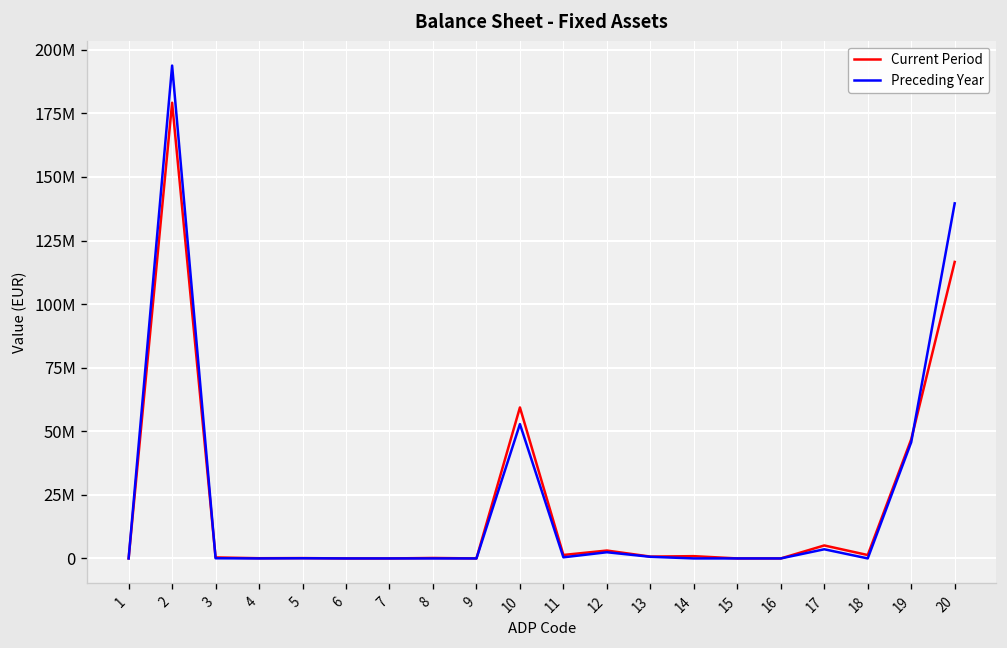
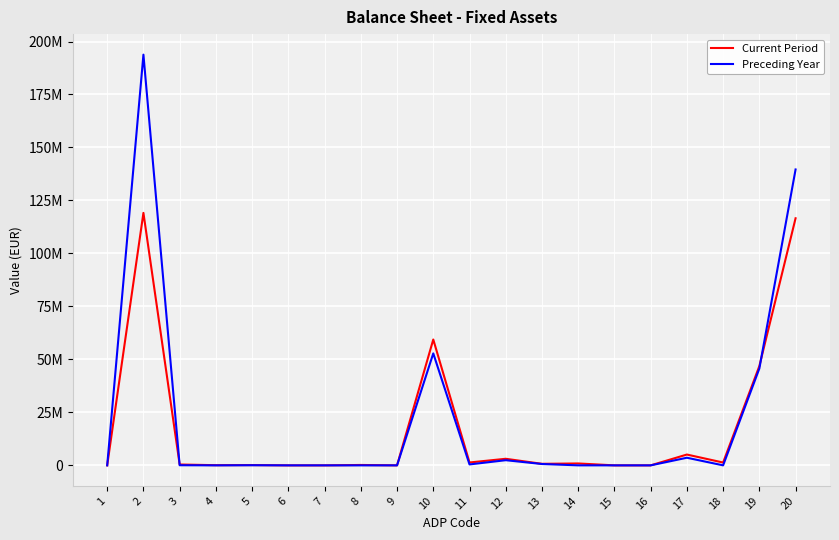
  {
    "Current Period": {
-     "2": 179000000,
+     "2": 119000000,
      "10": 59000000,
      "17": 5000000,
      "18": 1000000,
      "20": 117000000
    },
    "Preceding Year": {
      "2": 194000000,
      "10": 53000000,
      "17": 4000000,
      "18": 0,
      "20": 140000000
    }
  }
